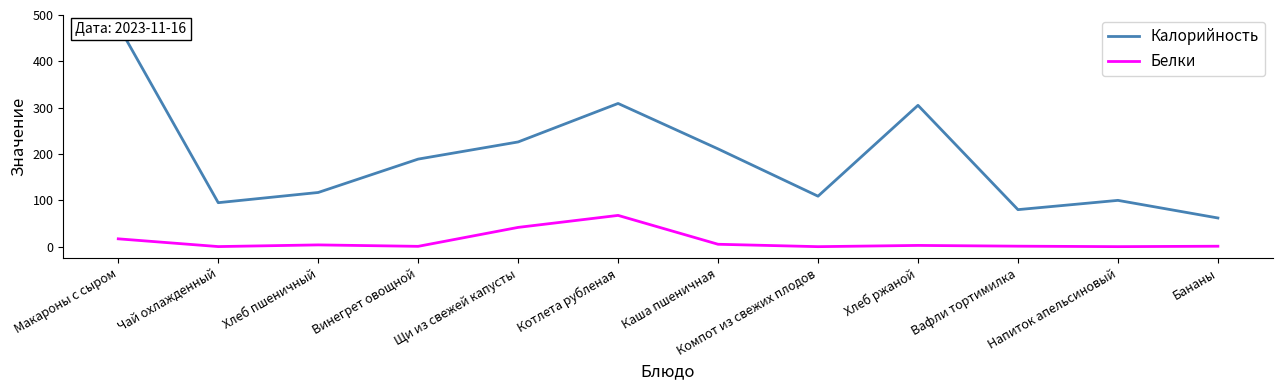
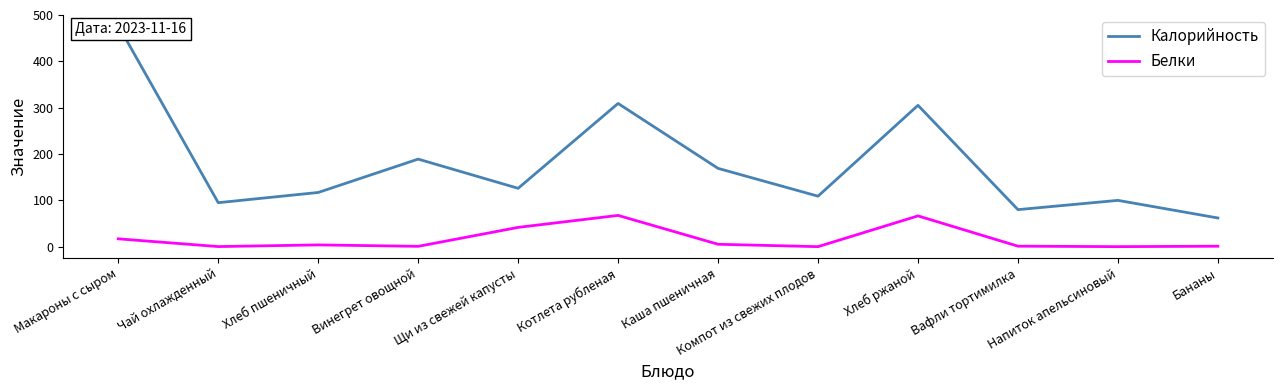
  {
    "Калорийность": {
      "Чай охлажденный": 100,
      "Хлеб пшеничный": 120,
      "Винегрет овощной": 190,
-     "Щи из свежей капусты": 230,
+     "Щи из свежей капусты": 130,
      "Котлета рубленая": 310,
-     "Каша пшеничная": 210,
+     "Каша пшеничная": 170,
      "Компот из свежих плодов": 110,
      "Хлеб ржаной": 310,
      "Вафли тортимилка": 80,
      "Напиток апельсиновый": 100,
      "Бананы": 60
    },
    "Белки": {
      "Макароны с сыром": 20,
      "Чай охлажденный": 0,
      "Хлеб пшеничный": 0,
      "Винегрет овощной": 0,
      "Щи из свежей капусты": 40,
      "Котлета рубленая": 70,
      "Каша пшеничная": 10,
      "Компот из свежих плодов": 0,
-     "Хлеб ржаной": 0,
+     "Хлеб ржаной": 70,
      "Вафли тортимилка": 0,
      "Напиток апельсиновый": 0,
      "Бананы": 0
    }
  }
